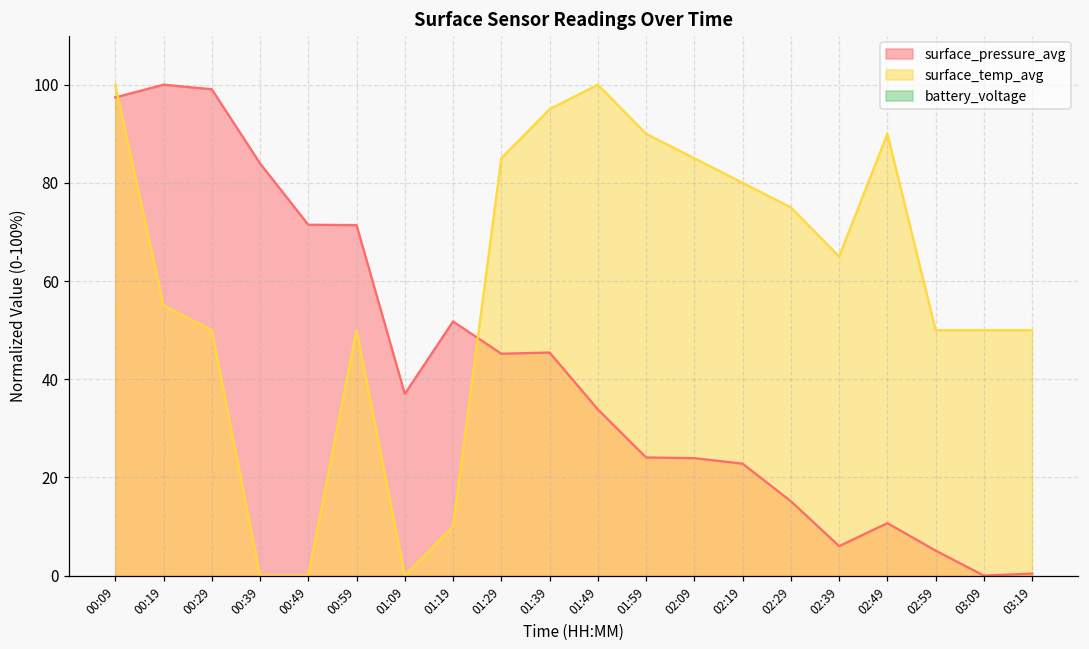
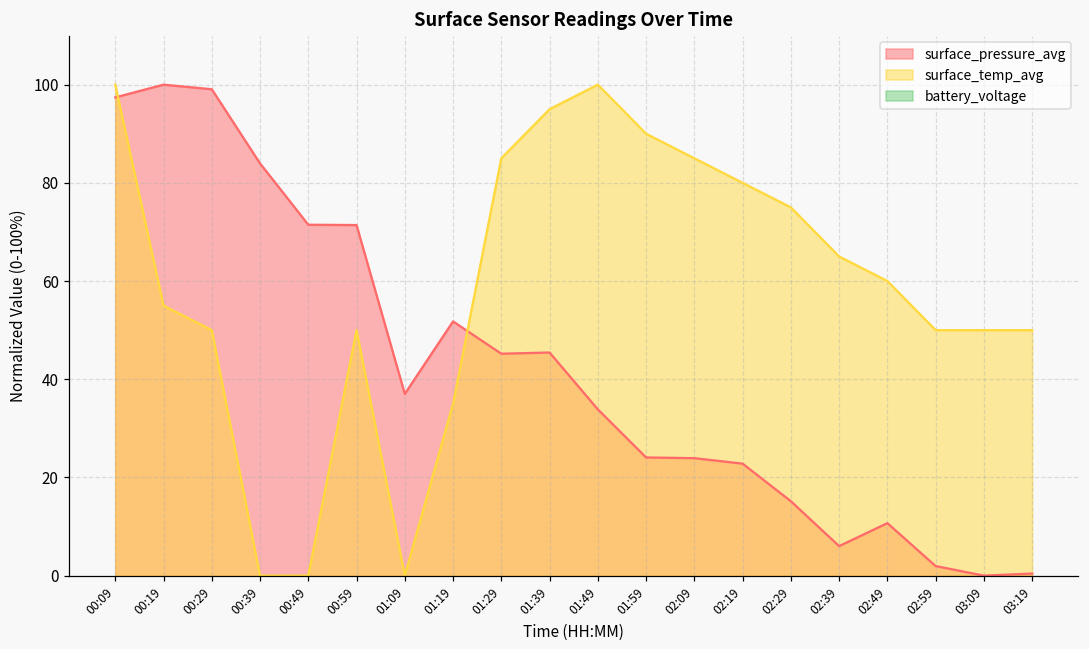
  {
    "surface_pressure_avg": {
      "00:09": 97,
      "00:19": 100,
      "00:29": 99,
      "00:39": 84,
      "00:49": 71,
      "00:59": 71,
      "01:09": 37,
      "01:19": 52,
      "01:29": 45,
      "01:39": 45,
      "01:49": 34,
      "01:59": 24,
      "02:09": 24,
      "02:19": 23,
      "02:29": 15,
      "02:39": 6,
      "02:49": 11,
-     "02:59": 5,
+     "02:59": 2,
      "03:09": 0,
      "03:19": 0
    },
    "surface_temp_avg": {
      "00:09": 100,
      "00:19": 55,
      "00:29": 50,
      "00:39": 0,
      "00:49": 0,
      "00:59": 50,
      "01:09": 0,
-     "01:19": 10,
+     "01:19": 35,
      "01:29": 85,
      "01:39": 95,
      "01:49": 100,
      "01:59": 90,
      "02:09": 85,
      "02:19": 80,
      "02:29": 75,
      "02:39": 65,
-     "02:49": 90,
+     "02:49": 60,
      "02:59": 50,
      "03:09": 50,
      "03:19": 50
    }
  }
